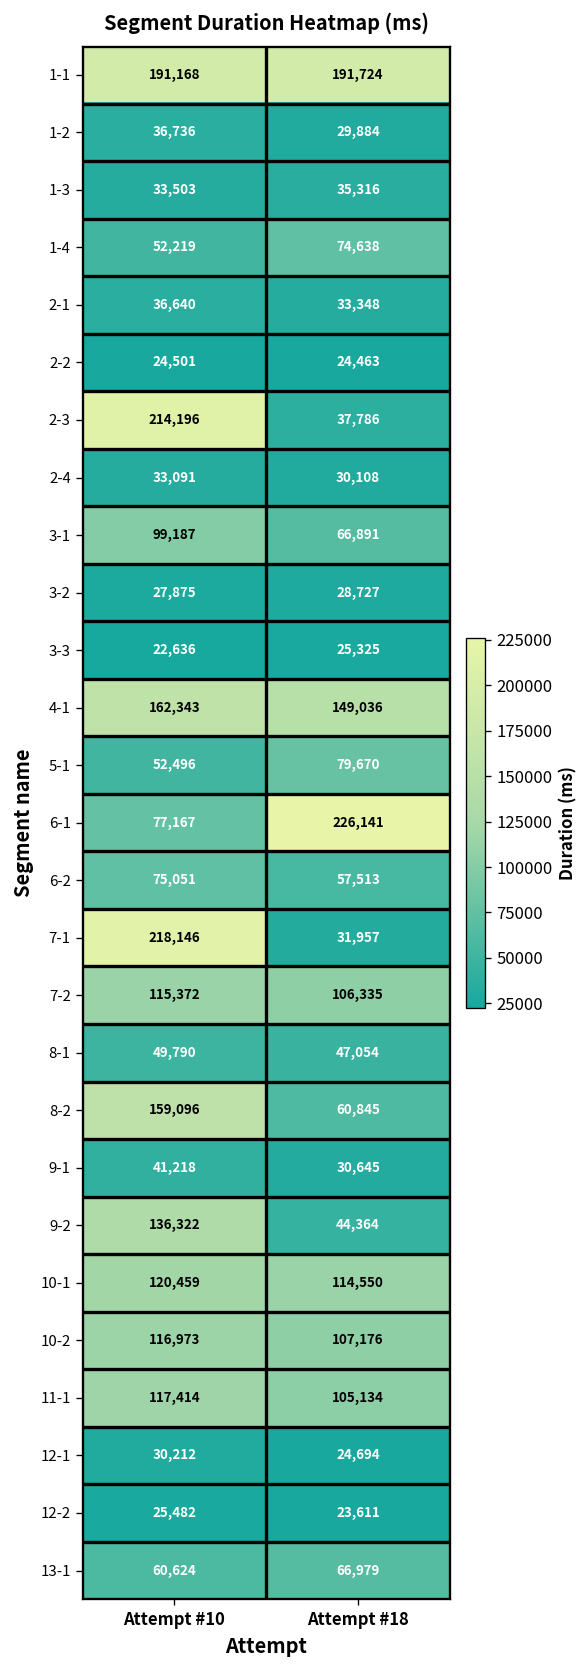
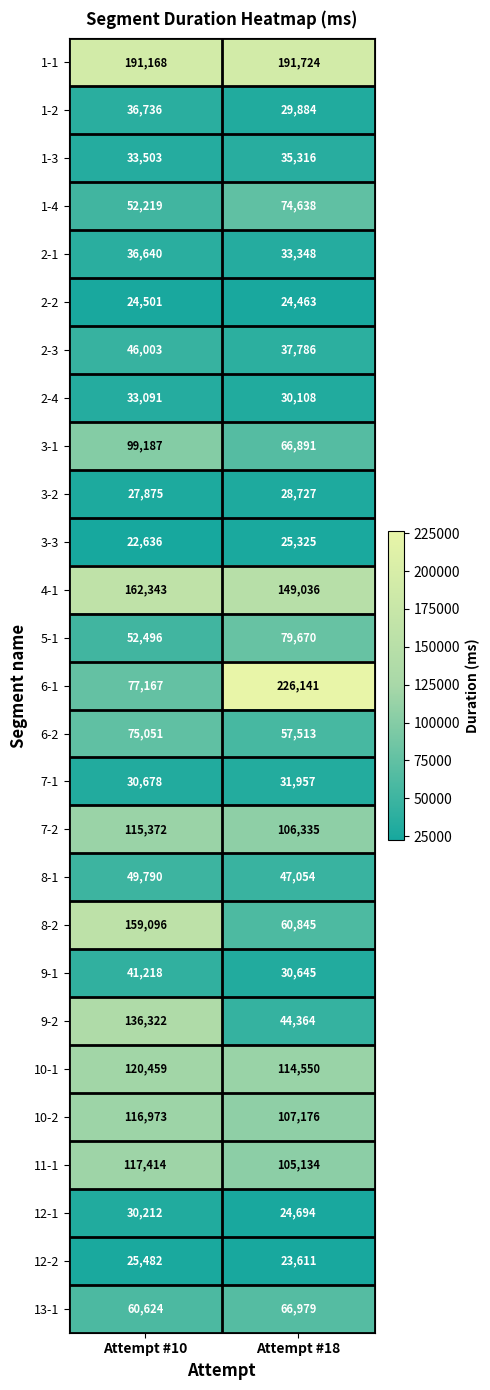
  {
    "1-1": {
      "Attempt #10": "191,168",
      "Attempt #18": "191,724"
    },
    "1-2": {
      "Attempt #10": "36,736",
      "Attempt #18": "29,884"
    },
    "1-3": {
      "Attempt #10": "33,503",
      "Attempt #18": "35,316"
    },
    "1-4": {
      "Attempt #10": "52,219",
      "Attempt #18": "74,638"
    },
    "2-1": {
      "Attempt #10": "36,640",
      "Attempt #18": "33,348"
    },
    "2-2": {
      "Attempt #10": "24,501",
      "Attempt #18": "24,463"
    },
    "2-3": {
-     "Attempt #10": "214,196",
+     "Attempt #10": "46,003",
      "Attempt #18": "37,786"
    },
    "2-4": {
      "Attempt #10": "33,091",
      "Attempt #18": "30,108"
    },
    "3-1": {
      "Attempt #10": "99,187",
      "Attempt #18": "66,891"
    },
    "3-2": {
      "Attempt #10": "27,875",
      "Attempt #18": "28,727"
    },
    "3-3": {
      "Attempt #10": "22,636",
      "Attempt #18": "25,325"
    },
    "4-1": {
      "Attempt #10": "162,343",
      "Attempt #18": "149,036"
    },
    "5-1": {
      "Attempt #10": "52,496",
      "Attempt #18": "79,670"
    },
    "6-1": {
      "Attempt #10": "77,167",
      "Attempt #18": "226,141"
    },
    "6-2": {
      "Attempt #10": "75,051",
      "Attempt #18": "57,513"
    },
    "7-1": {
-     "Attempt #10": "218,146",
+     "Attempt #10": "30,678",
      "Attempt #18": "31,957"
    },
    "7-2": {
      "Attempt #10": "115,372",
      "Attempt #18": "106,335"
    },
    "8-1": {
      "Attempt #10": "49,790",
      "Attempt #18": "47,054"
    },
    "8-2": {
      "Attempt #10": "159,096",
      "Attempt #18": "60,845"
    },
    "9-1": {
      "Attempt #10": "41,218",
      "Attempt #18": "30,645"
    },
    "9-2": {
      "Attempt #10": "136,322",
      "Attempt #18": "44,364"
    },
    "10-1": {
      "Attempt #10": "120,459",
      "Attempt #18": "114,550"
    },
    "10-2": {
      "Attempt #10": "116,973",
      "Attempt #18": "107,176"
    },
    "11-1": {
      "Attempt #10": "117,414",
      "Attempt #18": "105,134"
    },
    "12-1": {
      "Attempt #10": "30,212",
      "Attempt #18": "24,694"
    },
    "12-2": {
      "Attempt #10": "25,482",
      "Attempt #18": "23,611"
    },
    "13-1": {
      "Attempt #10": "60,624",
      "Attempt #18": "66,979"
    }
  }
